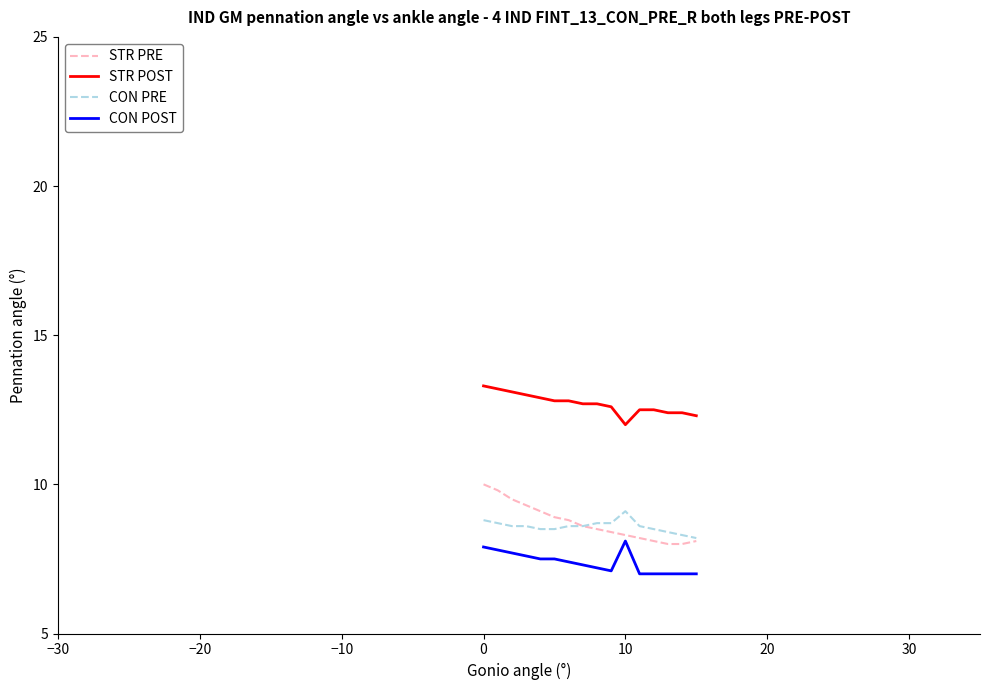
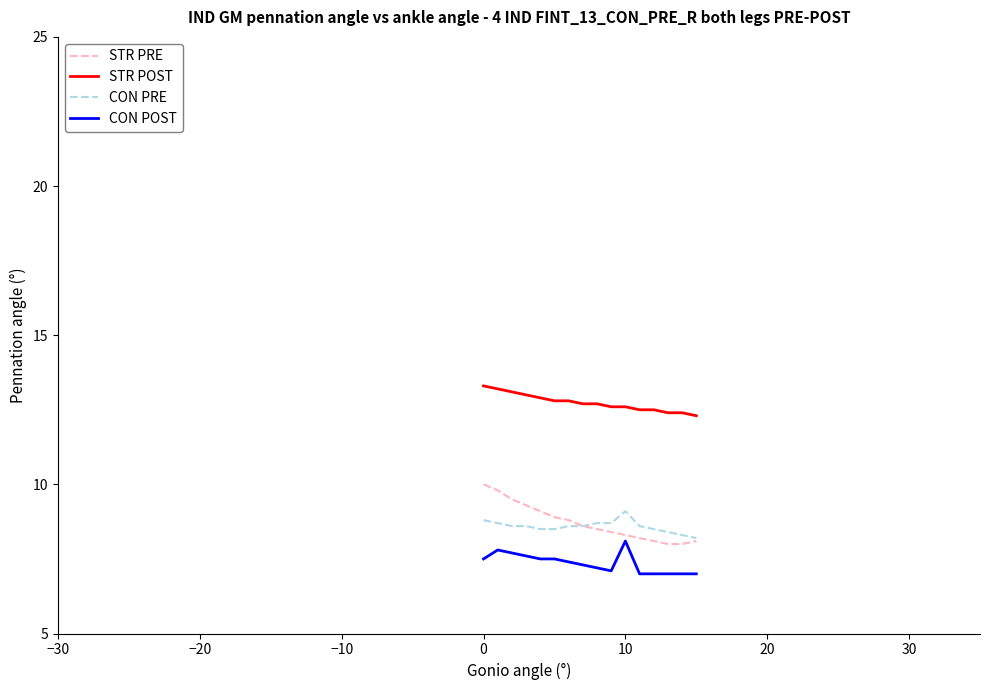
  {
    "STR PRE": {
      "0": 10.0,
      "10": 8.3
    },
    "STR POST": {
      "0": 13.3,
-     "10": 12.0
+     "10": 12.6
    },
    "CON PRE": {
      "0": 8.8,
      "10": 9.1
    },
    "CON POST": {
-     "0": 7.9,
+     "0": 7.5,
      "10": 8.1
    }
  }
